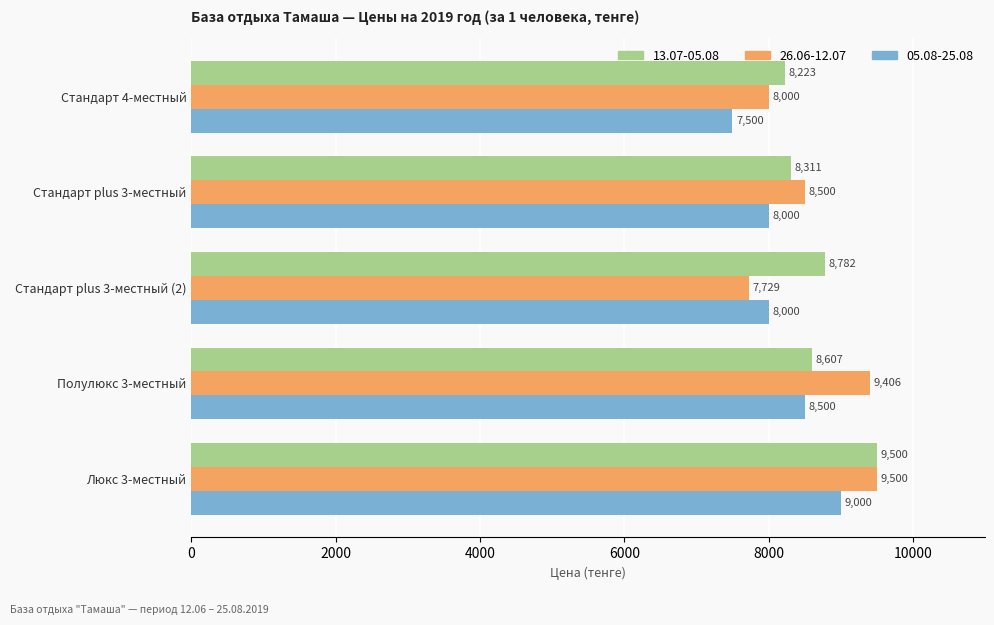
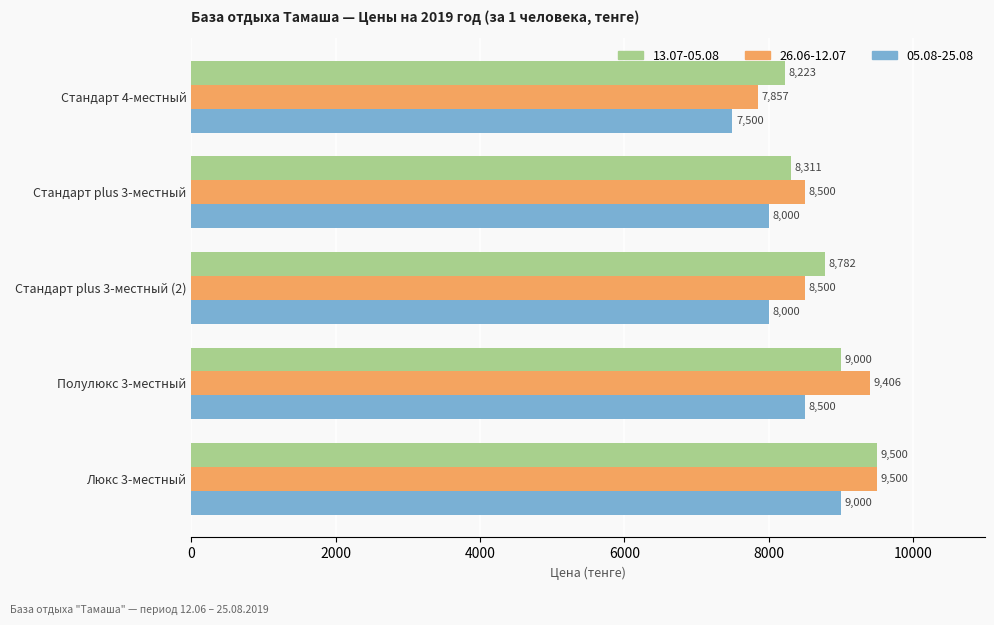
  {
    "13.07-05.08": {
      "Стандарт 4-местный": "8,223",
      "Стандарт plus 3-местный": "8,311",
      "Стандарт plus 3-местный (2)": "8,782",
-     "Полулюкс 3-местный": "8,607",
+     "Полулюкс 3-местный": "9,000",
      "Люкс 3-местный": "9,500"
    },
    "26.06-12.07": {
-     "Стандарт 4-местный": "8,000",
+     "Стандарт 4-местный": "7,857",
      "Стандарт plus 3-местный": "8,500",
-     "Стандарт plus 3-местный (2)": "7,729",
+     "Стандарт plus 3-местный (2)": "8,500",
      "Полулюкс 3-местный": "9,406",
      "Люкс 3-местный": "9,500"
    },
    "05.08-25.08": {
      "Стандарт 4-местный": "7,500",
      "Стандарт plus 3-местный": "8,000",
      "Стандарт plus 3-местный (2)": "8,000",
      "Полулюкс 3-местный": "8,500",
      "Люкс 3-местный": "9,000"
    }
  }
